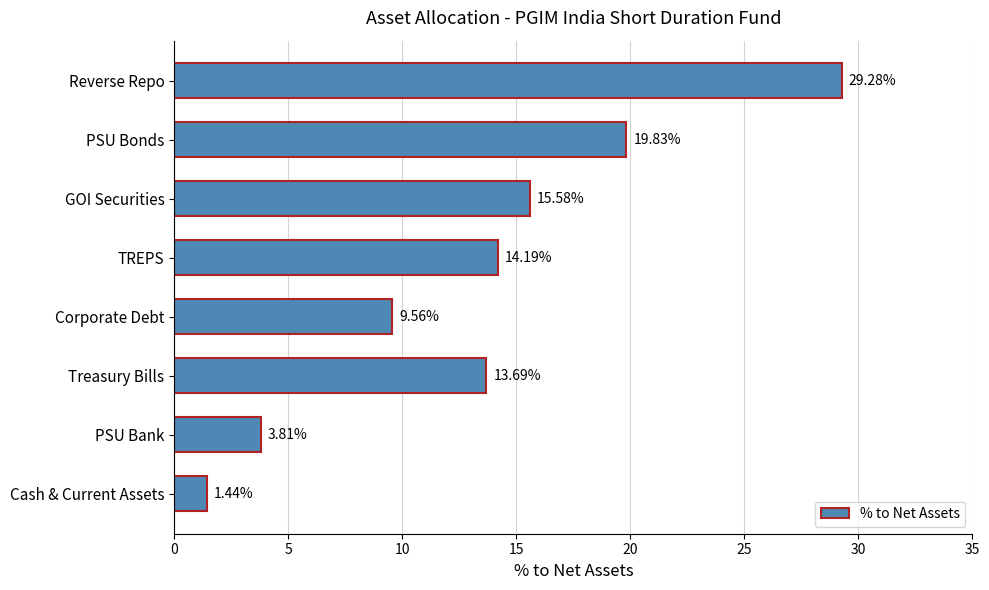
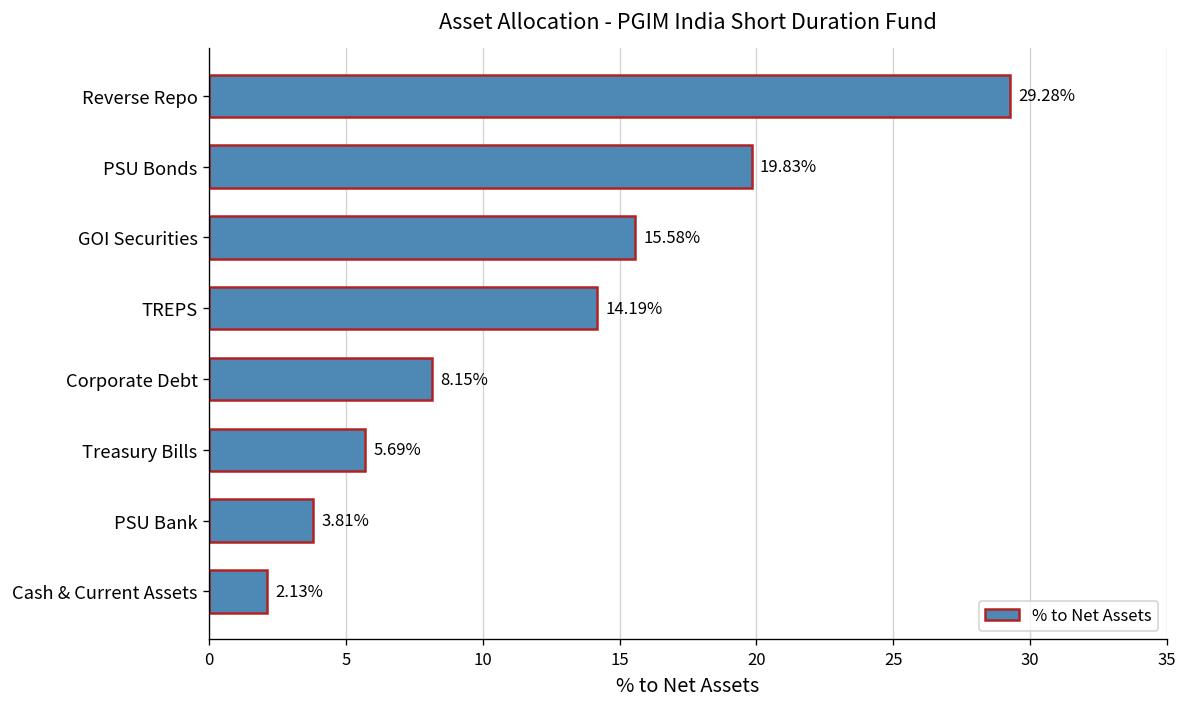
  {
    "Reverse Repo": "29.28%",
    "PSU Bonds": "19.83%",
    "GOI Securities": "15.58%",
    "TREPS": "14.19%",
-   "Corporate Debt": "9.56%",
-   "Treasury Bills": "13.69%",
+   "Corporate Debt": "8.15%",
+   "Treasury Bills": "5.69%",
    "PSU Bank": "3.81%",
-   "Cash & Current Assets": "1.44%"
+   "Cash & Current Assets": "2.13%"
  }
